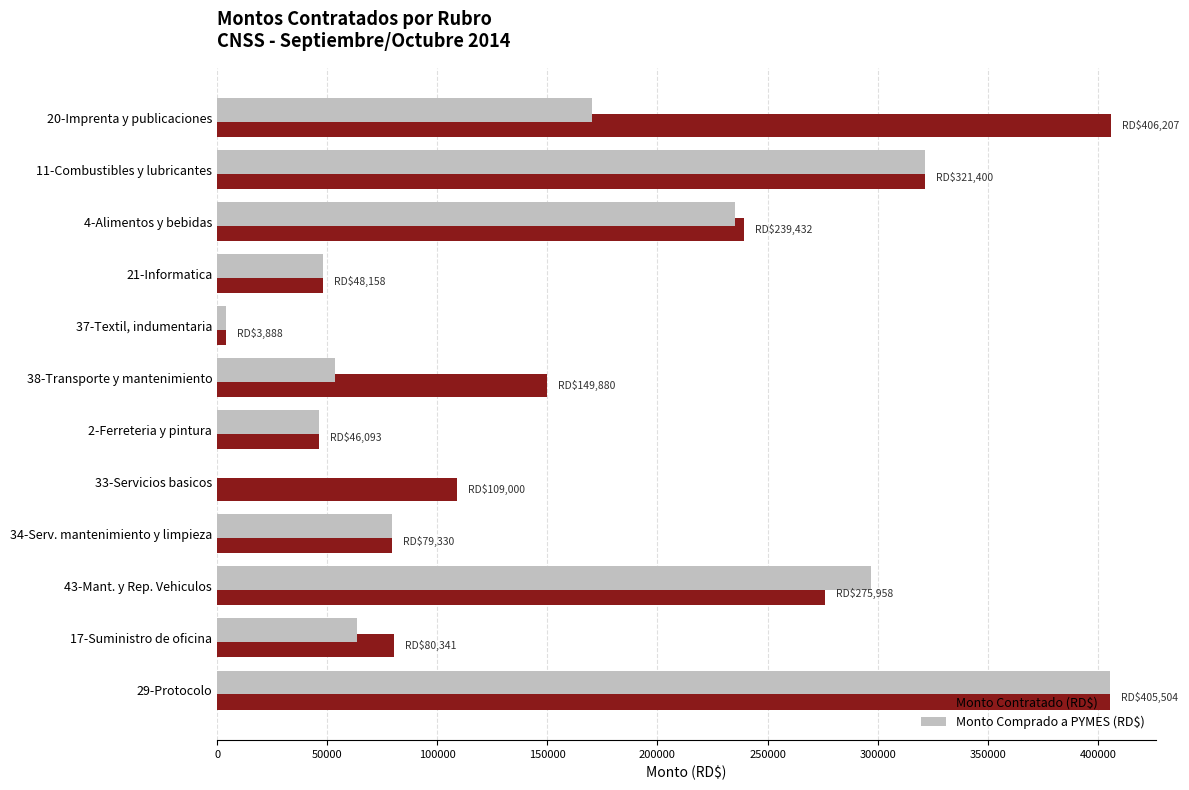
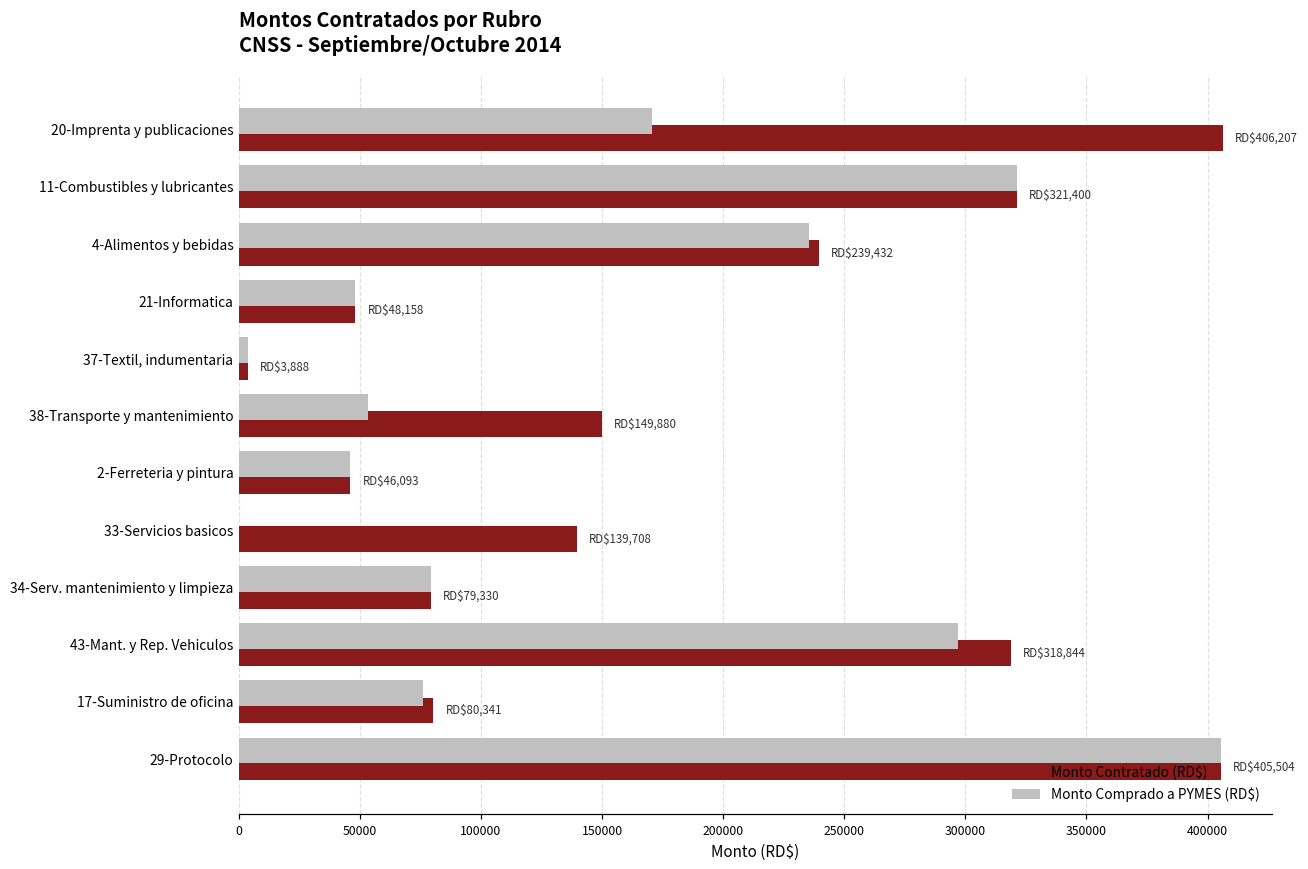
  {
    "Monto Contratado (RD$)": {
      "20-Imprenta y publicaciones": "$406,207",
      "11-Combustibles y lubricantes": "$321,400",
      "4-Alimentos y bebidas": "$239,432",
      "21-Informatica": "$48,158",
      "37-Textil, indumentaria": "$3,888",
      "38-Transporte y mantenimiento": "$149,880",
      "2-Ferreteria y pintura": "$46,093",
-     "33-Servicios basicos": "$109,000",
+     "33-Servicios basicos": "$139,708",
      "34-Serv. mantenimiento y limpieza": "$79,330",
-     "43-Mant. y Rep. Vehiculos": "$275,958",
+     "43-Mant. y Rep. Vehiculos": "$318,844",
      "17-Suministro de oficina": "$80,341",
      "29-Protocolo": "$405,504"
    },
    "Monto Comprado a PYMES (RD$)": {
      "20-Imprenta y publicaciones": "170000",
      "11-Combustibles y lubricantes": "321000",
      "4-Alimentos y bebidas": "235000",
      "38-Transporte y mantenimiento": "53000",
      "33-Servicios basicos": "0",
      "43-Mant. y Rep. Vehiculos": "297000",
-     "17-Suministro de oficina": "64000",
+     "17-Suministro de oficina": "76000",
      "29-Protocolo": "406000"
    }
  }
